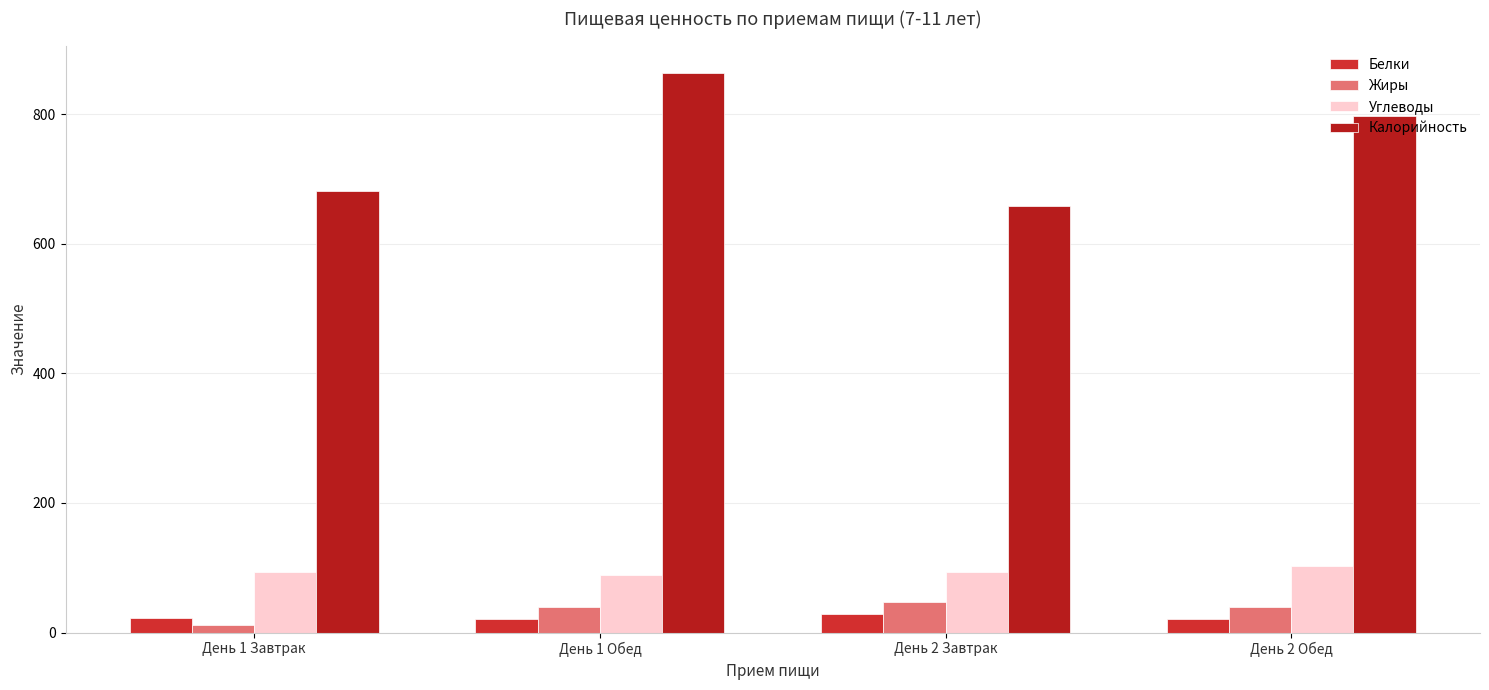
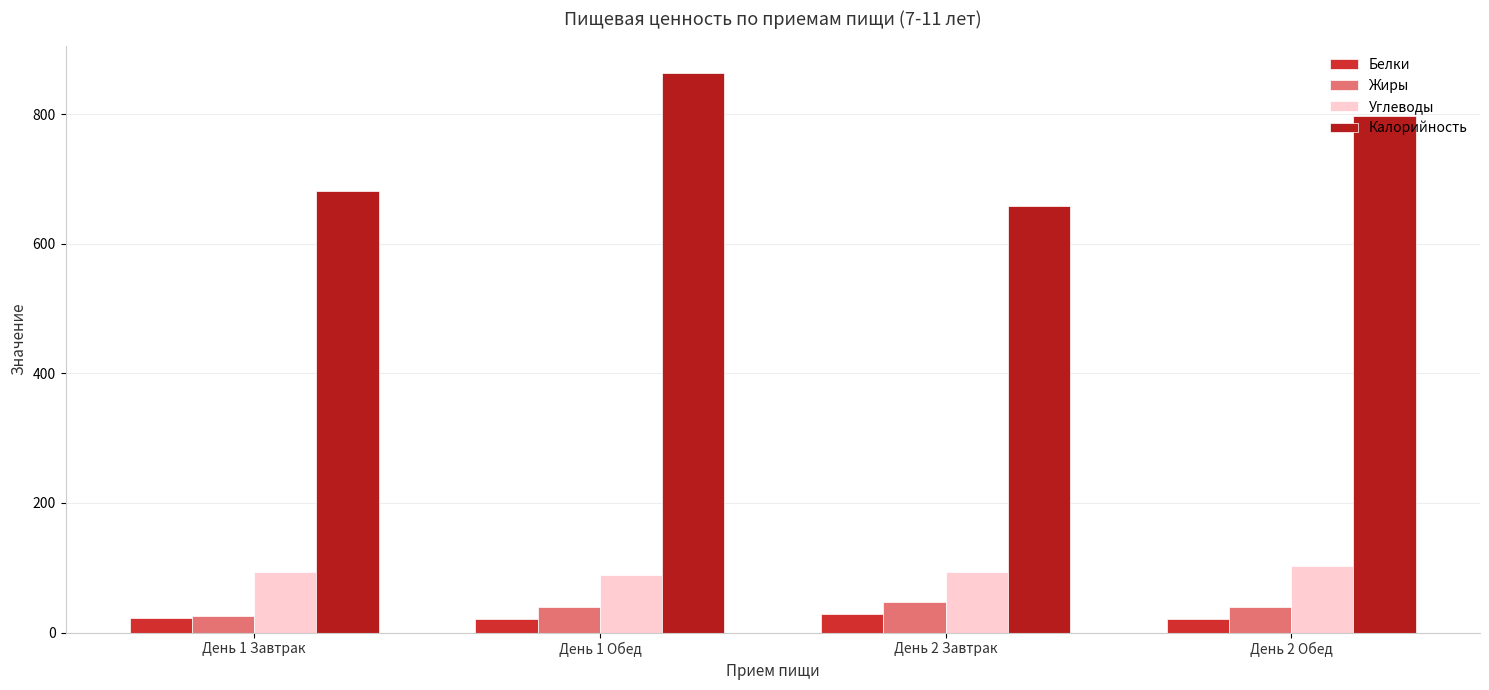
  {
    "Жиры": {
-     "День 1 Завтрак": 10,
+     "День 1 Завтрак": 30,
      "День 1 Обед": 40,
      "День 2 Завтрак": 50,
      "День 2 Обед": 40
    },
    "Углеводы": {
      "День 1 Завтрак": 90,
      "День 1 Обед": 90,
      "День 2 Завтрак": 90,
      "День 2 Обед": 100
    }
  }
